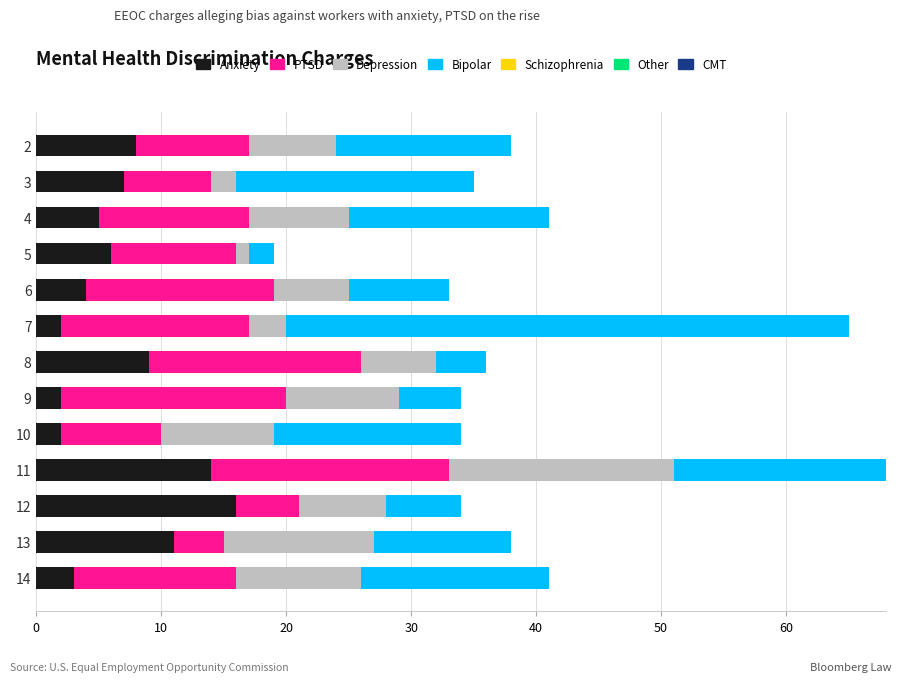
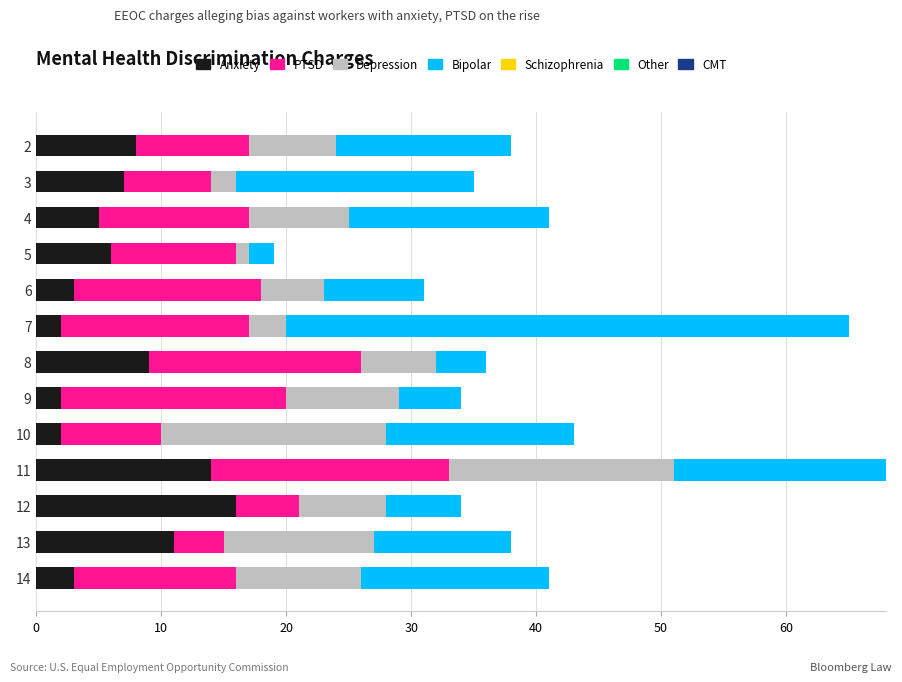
  {
    "Anxiety": {
      "2": 8,
      "3": 7,
      "4": 5,
      "5": 6,
-     "6": 4,
+     "6": 3,
      "7": 2,
      "8": 9,
      "9": 2,
      "10": 2,
      "11": 14,
      "12": 16,
      "13": 11,
      "14": 3
    },
    "PTSD": {
      "2": 9,
      "3": 7,
      "4": 12,
      "5": 10,
      "6": 15,
      "7": 15,
      "8": 17,
      "9": 18,
      "10": 8,
      "11": 19,
      "12": 5,
      "13": 4,
      "14": 13
    },
    "Depression": {
      "2": 7,
      "3": 2,
      "4": 8,
      "5": 1,
-     "6": 6,
+     "6": 5,
      "7": 3,
      "8": 6,
      "9": 9,
-     "10": 9,
+     "10": 18,
      "11": 18,
      "12": 7,
      "13": 12,
      "14": 10
    }
  }
